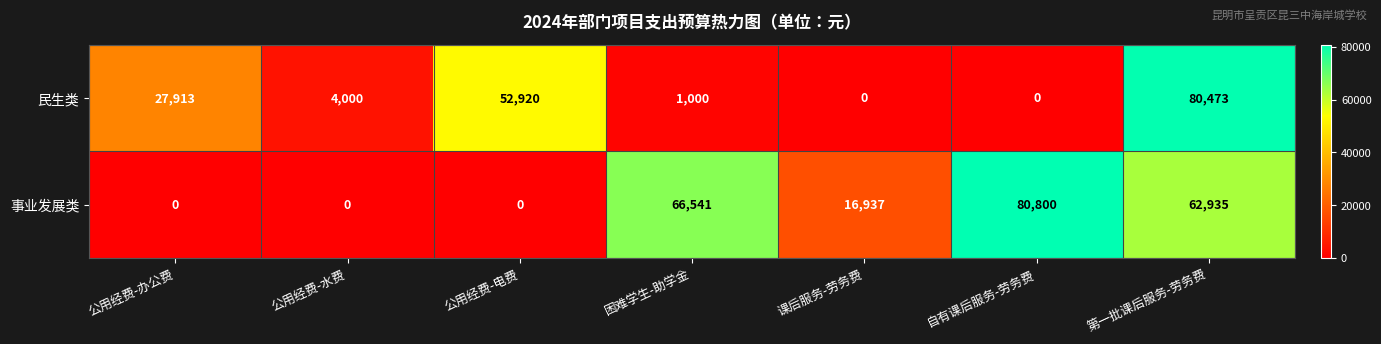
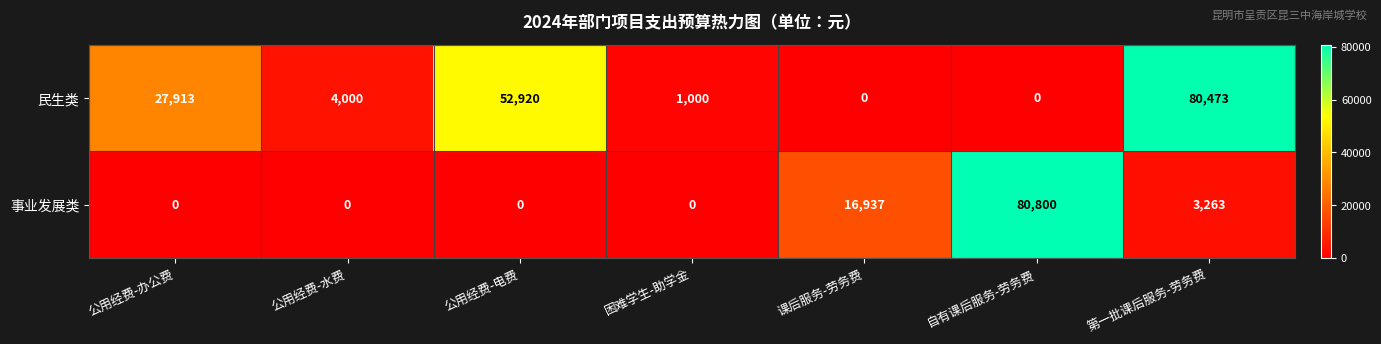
  {
    "民生类": {
      "公用经费-办公费": "27,913",
      "公用经费-水费": "4,000",
      "公用经费-电费": "52,920",
      "困难学生-助学金": "1,000",
      "课后服务-劳务费": "0",
      "自有课后服务-劳务费": "0",
      "第一批课后服务-劳务费": "80,473"
    },
    "事业发展类": {
      "公用经费-办公费": "0",
      "公用经费-水费": "0",
      "公用经费-电费": "0",
-     "困难学生-助学金": "66,541",
+     "困难学生-助学金": "0",
      "课后服务-劳务费": "16,937",
      "自有课后服务-劳务费": "80,800",
-     "第一批课后服务-劳务费": "62,935"
+     "第一批课后服务-劳务费": "3,263"
    }
  }
